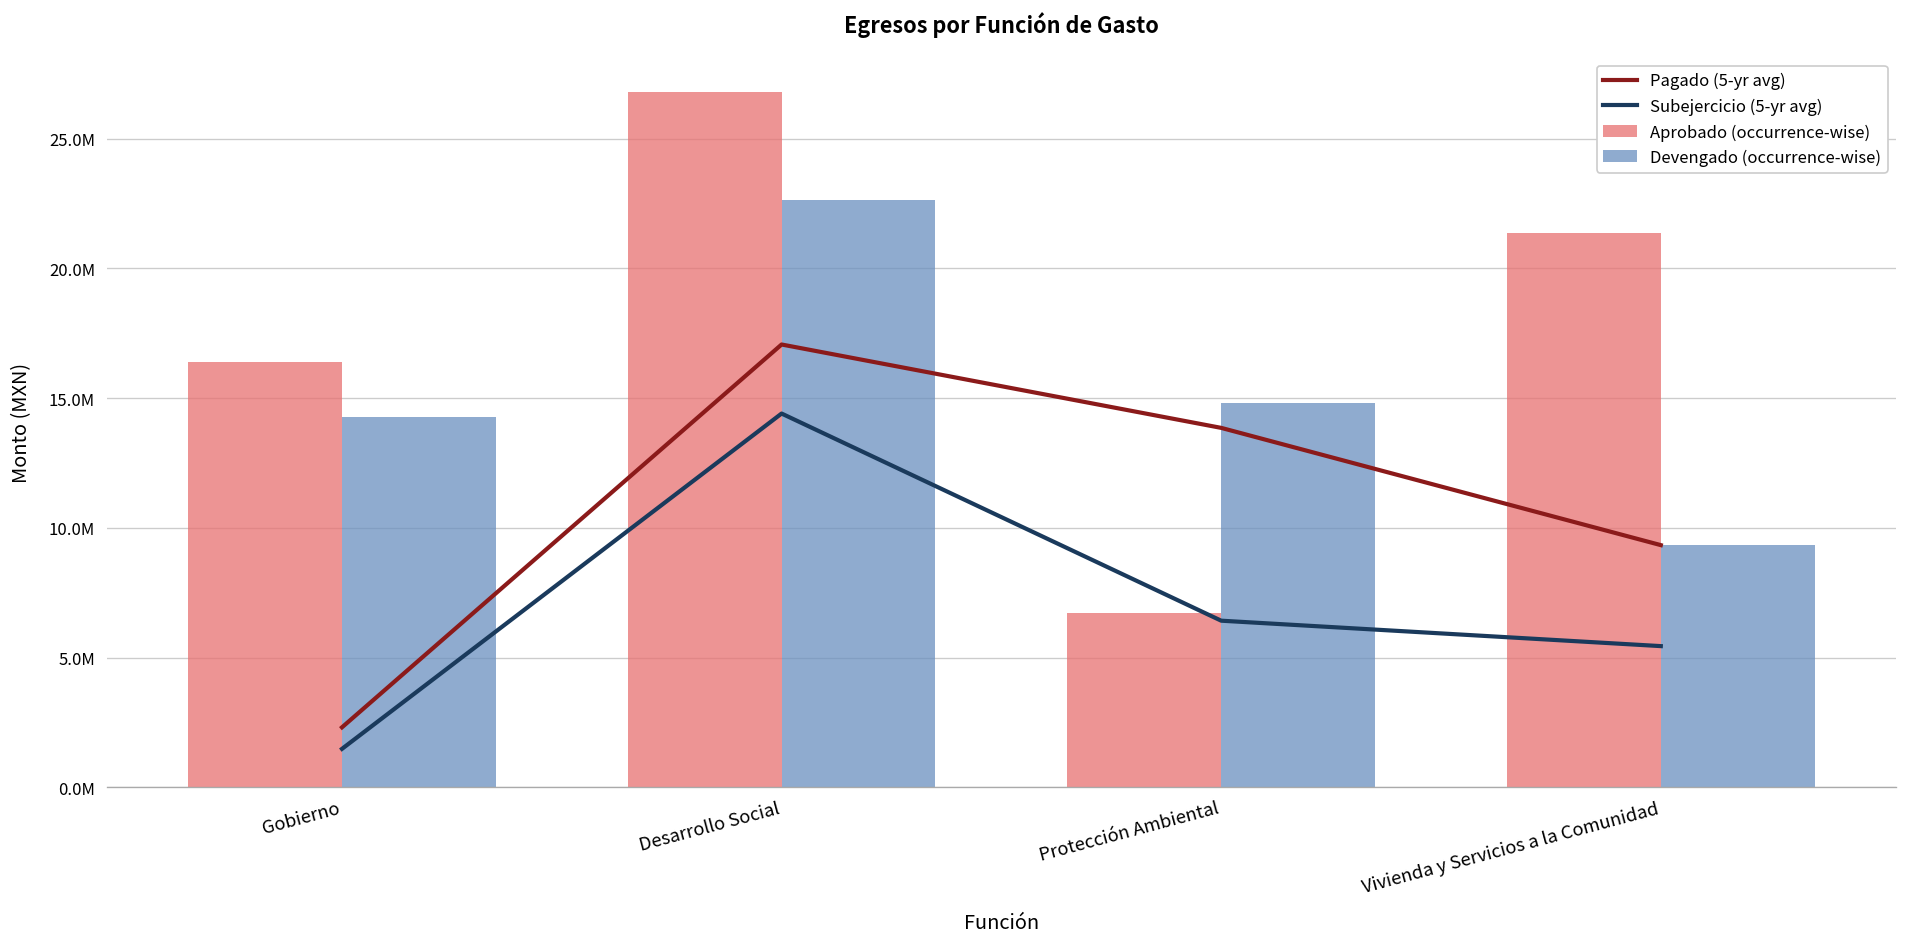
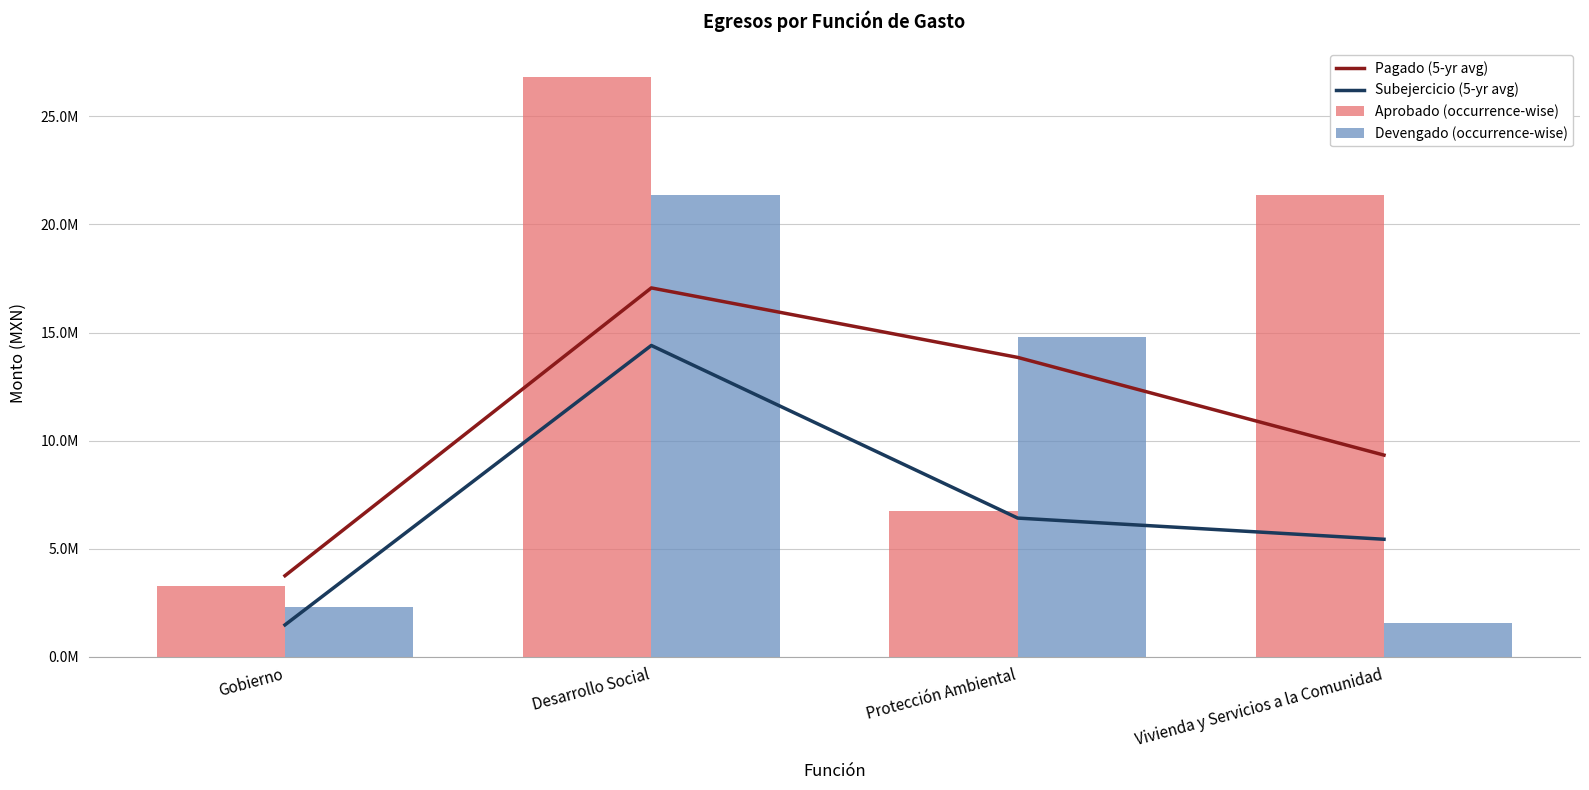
  {
    "Aprobado (occurrence-wise)": {
-     "Gobierno": 16400000,
+     "Gobierno": 3300000,
      "Desarrollo Social": 26800000,
      "Protección Ambiental": 6700000,
      "Vivienda y Servicios a la Comunidad": 21400000
    },
    "Pagado (5-yr avg)": {
-     "Gobierno": 2300000,
+     "Gobierno": 3800000,
      "Desarrollo Social": 17100000,
      "Protección Ambiental": 13900000,
      "Vivienda y Servicios a la Comunidad": 9300000
    },
    "Subejercicio (5-yr avg)": {
      "Gobierno": 1500000,
      "Desarrollo Social": 14400000,
      "Protección Ambiental": 6400000,
      "Vivienda y Servicios a la Comunidad": 5400000
    },
    "Devengado (occurrence-wise)": {
-     "Gobierno": 14300000,
-     "Desarrollo Social": 22600000,
+     "Gobierno": 2300000,
+     "Desarrollo Social": 21400000,
      "Protección Ambiental": 14800000,
-     "Vivienda y Servicios a la Comunidad": 9300000
+     "Vivienda y Servicios a la Comunidad": 1600000
    }
  }
